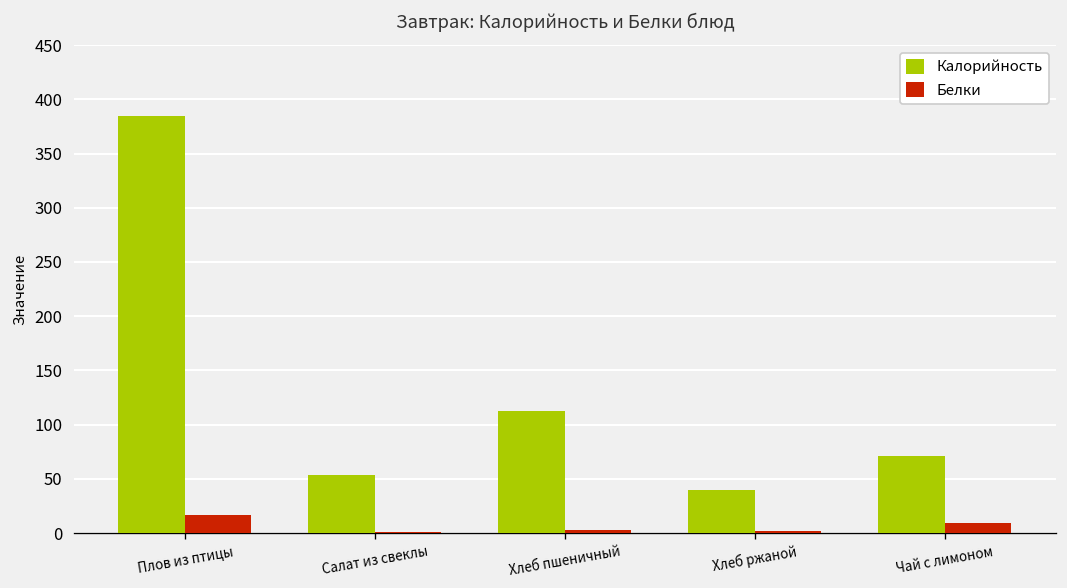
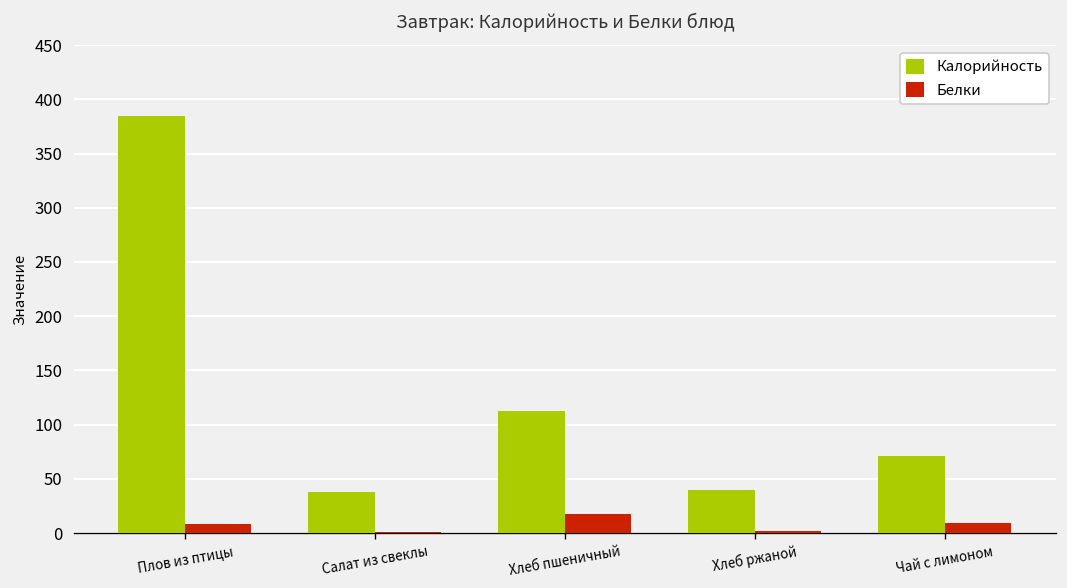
  {
    "Калорийность": {
      "Плов из птицы": 380,
-     "Салат из свеклы": 50,
+     "Салат из свеклы": 40,
      "Хлеб пшеничный": 110,
      "Хлеб ржаной": 40,
      "Чай с лимоном": 70
    },
    "Белки": {
-     "Плов из птицы": 20,
-     "Хлеб пшеничный": 0,
+     "Плов из птицы": 10,
+     "Хлеб пшеничный": 20,
      "Чай с лимоном": 10
    }
  }
